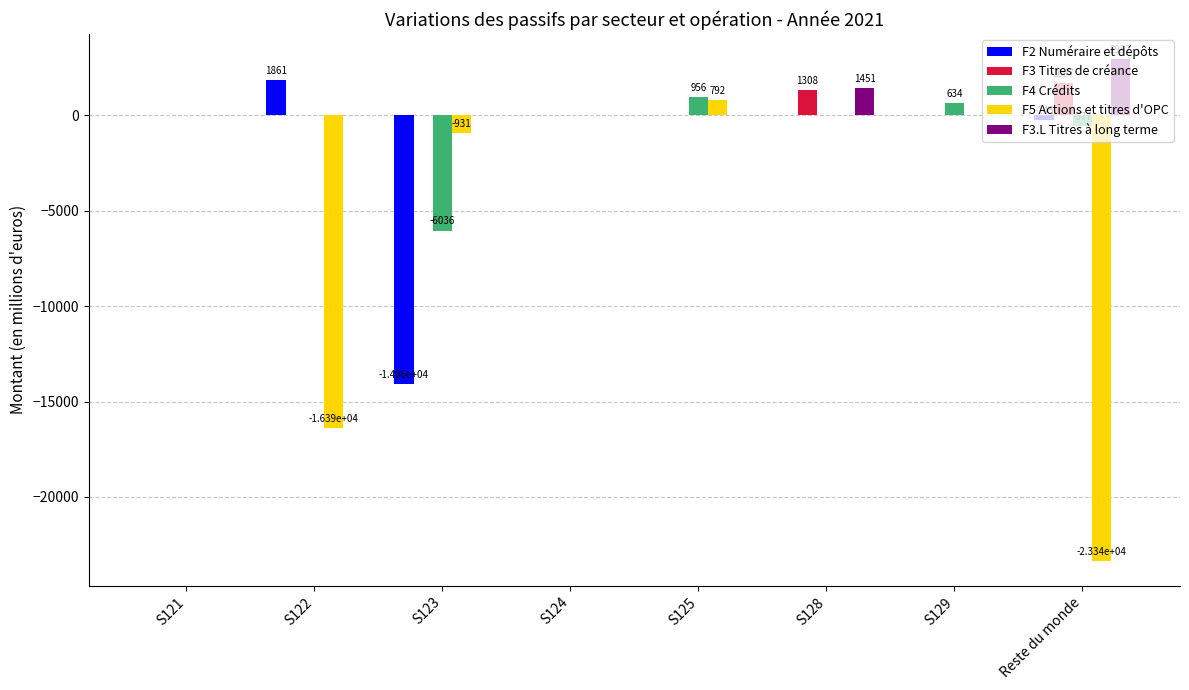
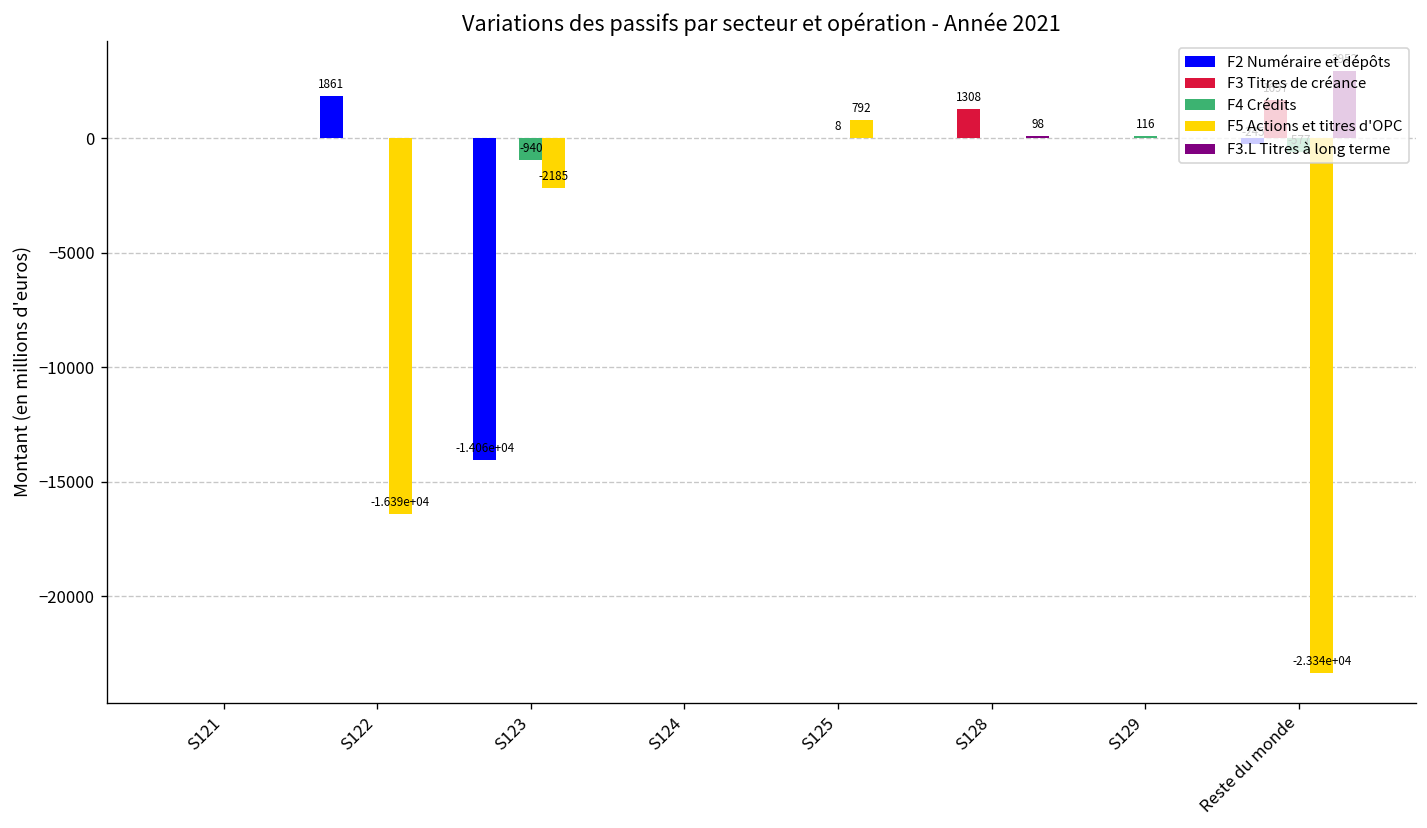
  {
    "F2 Numéraire et dépôts": {
      "S122": 1861
    },
    "F3 Titres de créance": {
      "S128": 1308
    },
    "F4 Crédits": {
-     "S123": -6036,
-     "S125": 956,
-     "S129": 634
+     "S123": -940,
+     "S125": 8,
+     "S129": 116
    },
    "F5 Actions et titres d'OPC": {
-     "S123": -931,
+     "S123": -2185,
      "S125": 792
    },
    "F3.L Titres à long terme": {
-     "S128": 1451
+     "S128": 98
    }
  }
